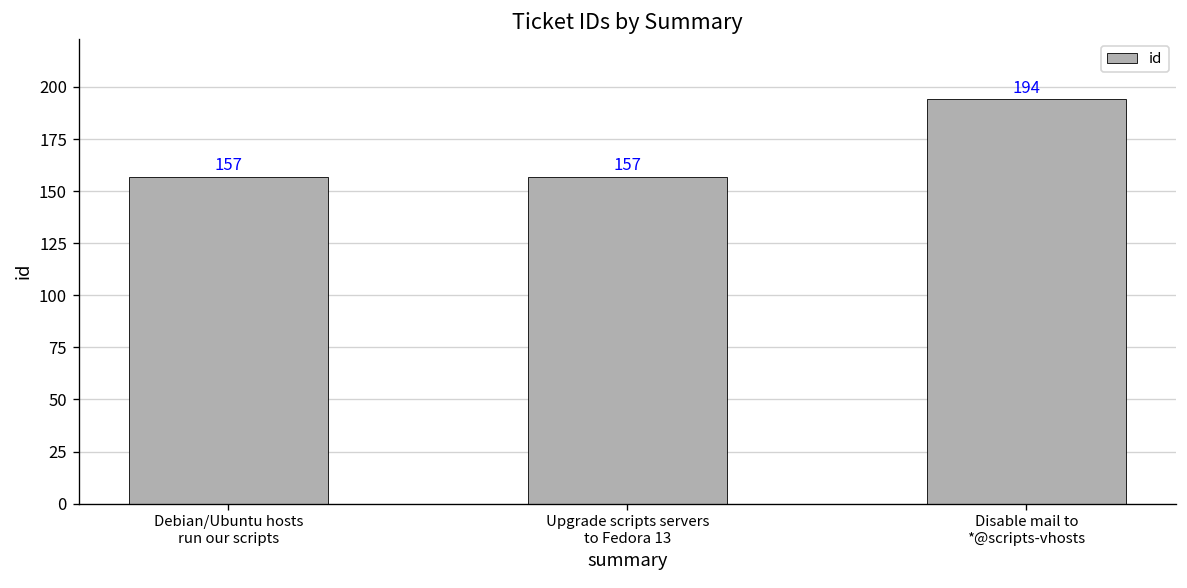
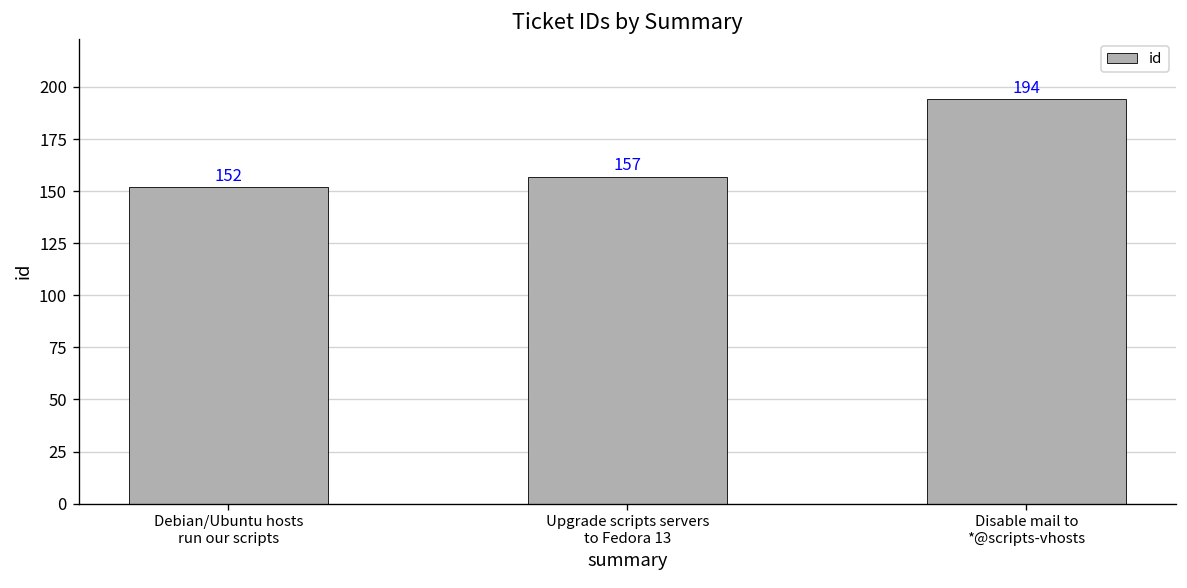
  {
-   "Debian/Ubuntu hosts run our scripts": 157,
+   "Debian/Ubuntu hosts run our scripts": 152,
    "Upgrade scripts servers to Fedora 13": 157,
    "Disable mail to *@scripts-vhosts": 194
  }
